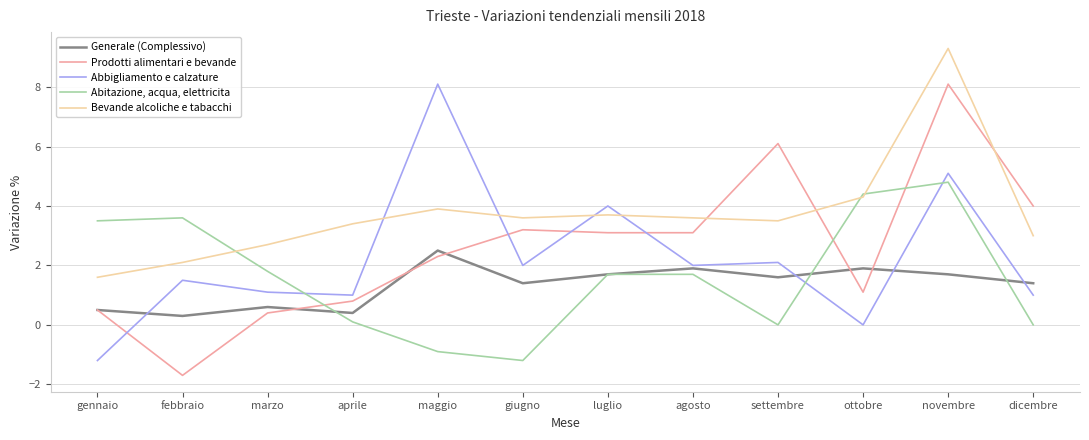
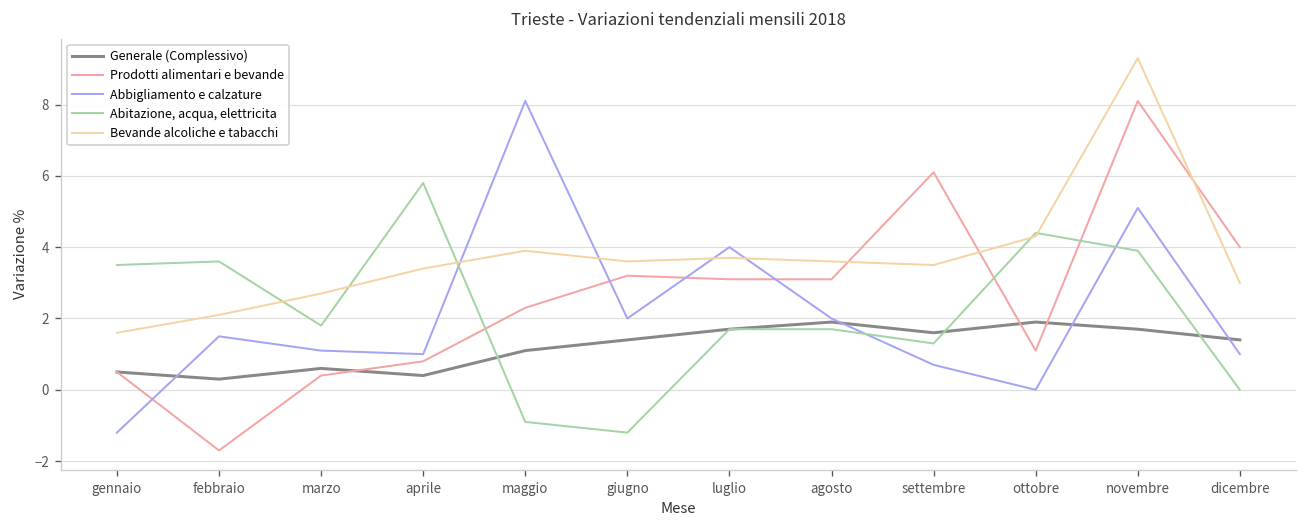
  {
    "Generale (Complessivo)": {
      "febbraio": 0.3,
      "marzo": 0.6,
      "aprile": 0.4,
-     "maggio": 2.5,
+     "maggio": 1.1,
      "giugno": 1.4,
      "agosto": 1.9,
      "settembre": 1.6,
      "ottobre": 1.9,
      "novembre": 1.7,
      "dicembre": 1.4
    },
    "Abbigliamento e calzature": {
      "gennaio": -1.2,
      "febbraio": 1.5,
      "marzo": 1.1,
      "aprile": 1.0,
      "maggio": 8.1,
      "giugno": 2.0,
      "luglio": 4.0,
      "agosto": 2.0,
-     "settembre": 2.1,
+     "settembre": 0.7,
      "ottobre": 0.0,
      "novembre": 5.1,
      "dicembre": 1.0
    },
    "Abitazione, acqua, elettricita": {
      "gennaio": 3.5,
      "febbraio": 3.6,
      "marzo": 1.8,
-     "aprile": 0.1,
+     "aprile": 5.8,
      "maggio": -0.9,
      "giugno": -1.2,
      "agosto": 1.7,
-     "settembre": 0.0,
+     "settembre": 1.3,
      "ottobre": 4.4,
-     "novembre": 4.8,
+     "novembre": 3.9,
      "dicembre": 0.0
    }
  }
